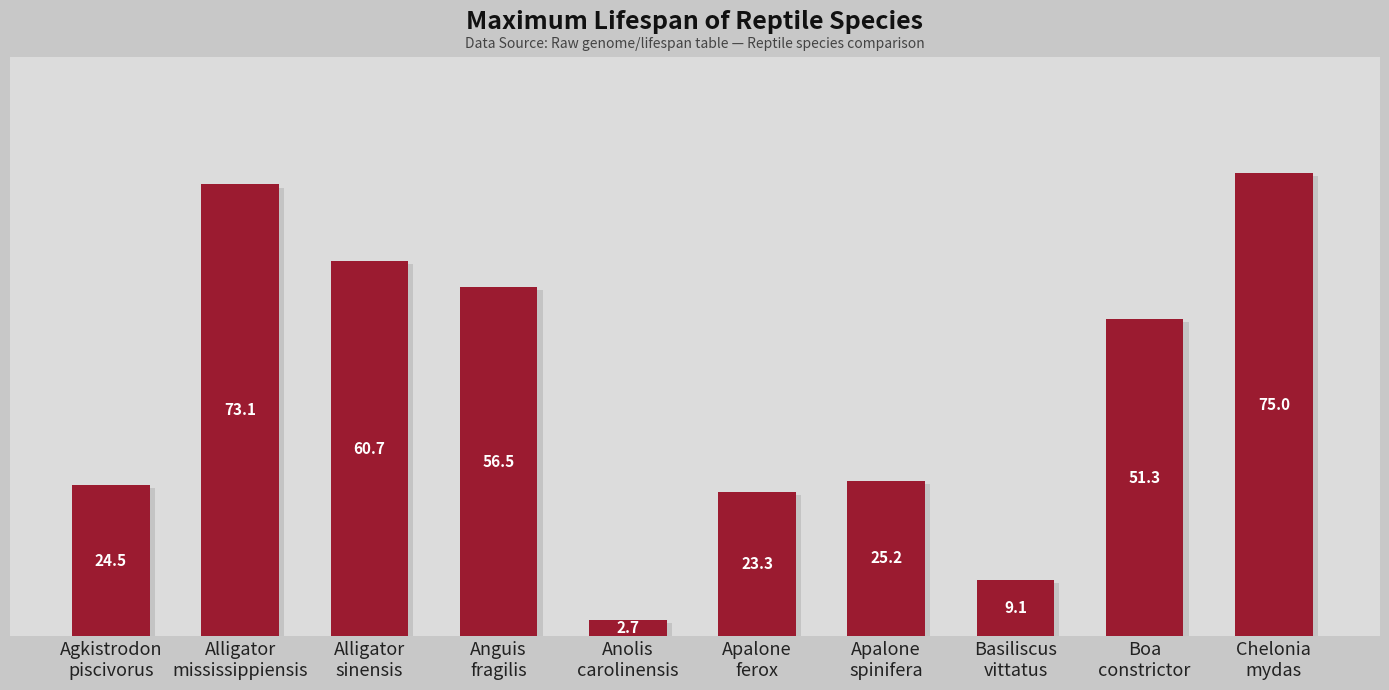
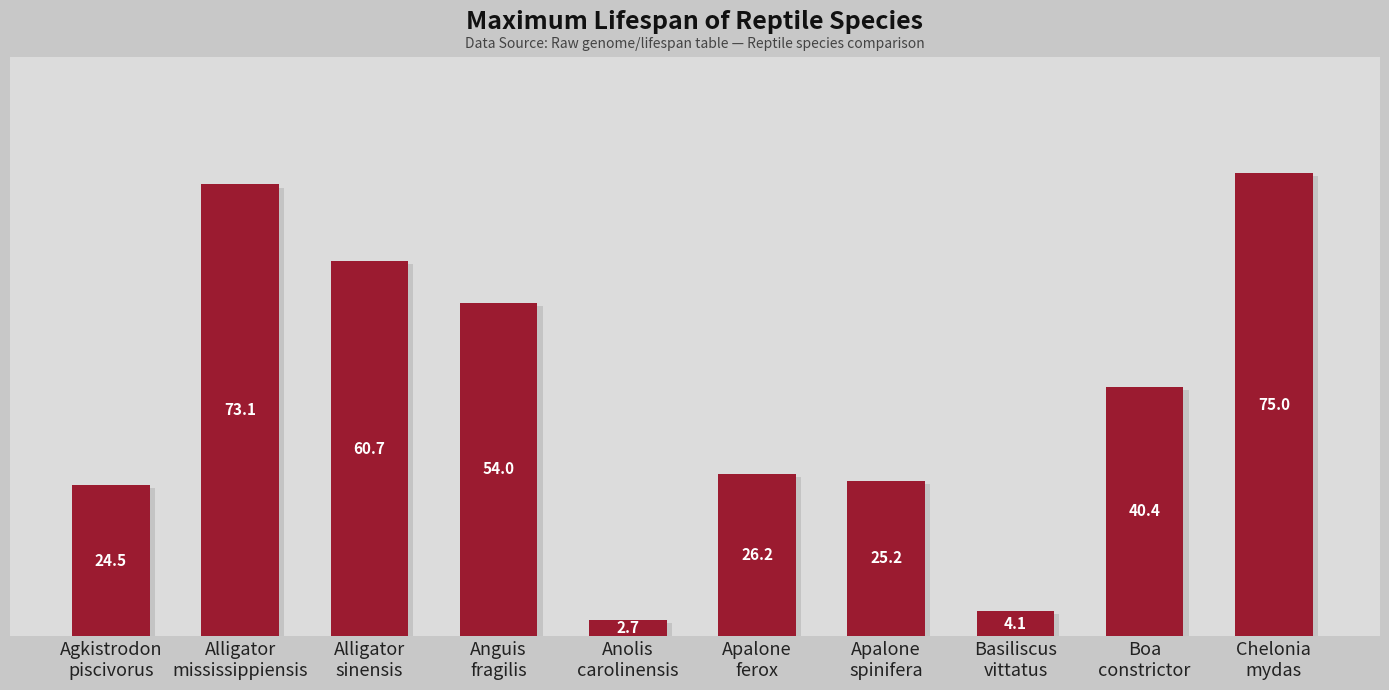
  {
    "Agkistrodon piscivorus": 24.5,
    "Alligator mississippiensis": 73.1,
    "Alligator sinensis": 60.7,
-   "Anguis fragilis": 56.5,
+   "Anguis fragilis": 54.0,
    "Anolis carolinensis": 2.7,
-   "Apalone ferox": 23.3,
+   "Apalone ferox": 26.2,
    "Apalone spinifera": 25.2,
-   "Basiliscus vittatus": 9.1,
-   "Boa constrictor": 51.3,
+   "Basiliscus vittatus": 4.1,
+   "Boa constrictor": 40.4,
    "Chelonia mydas": 75.0
  }
